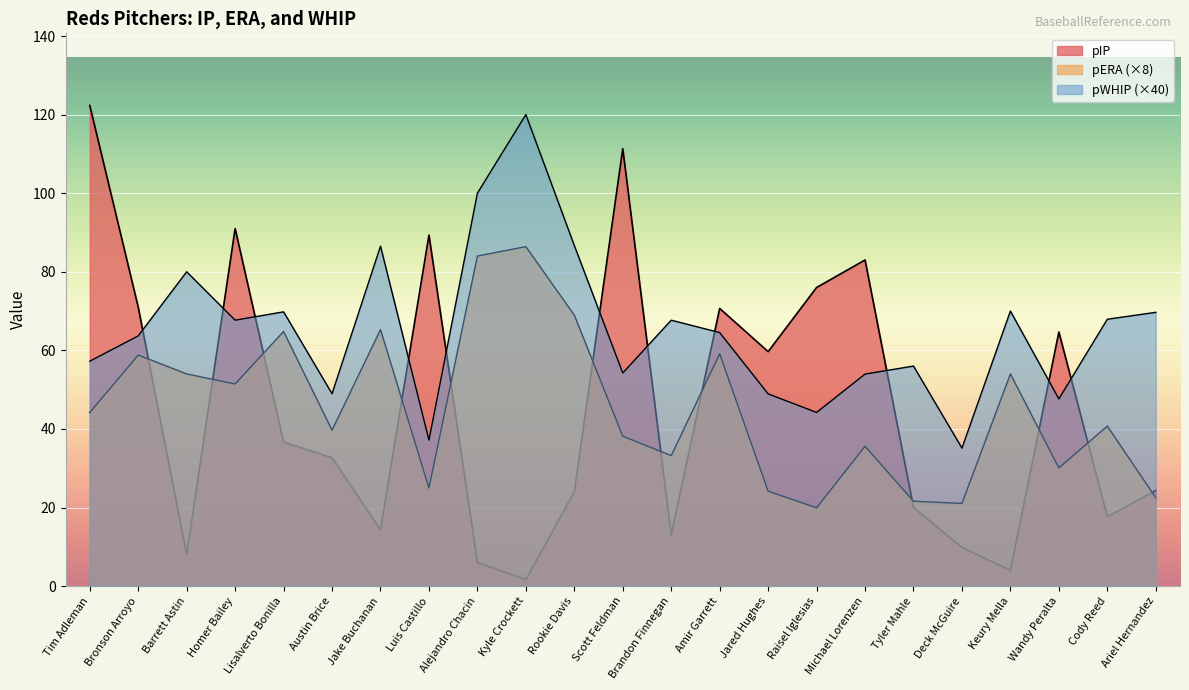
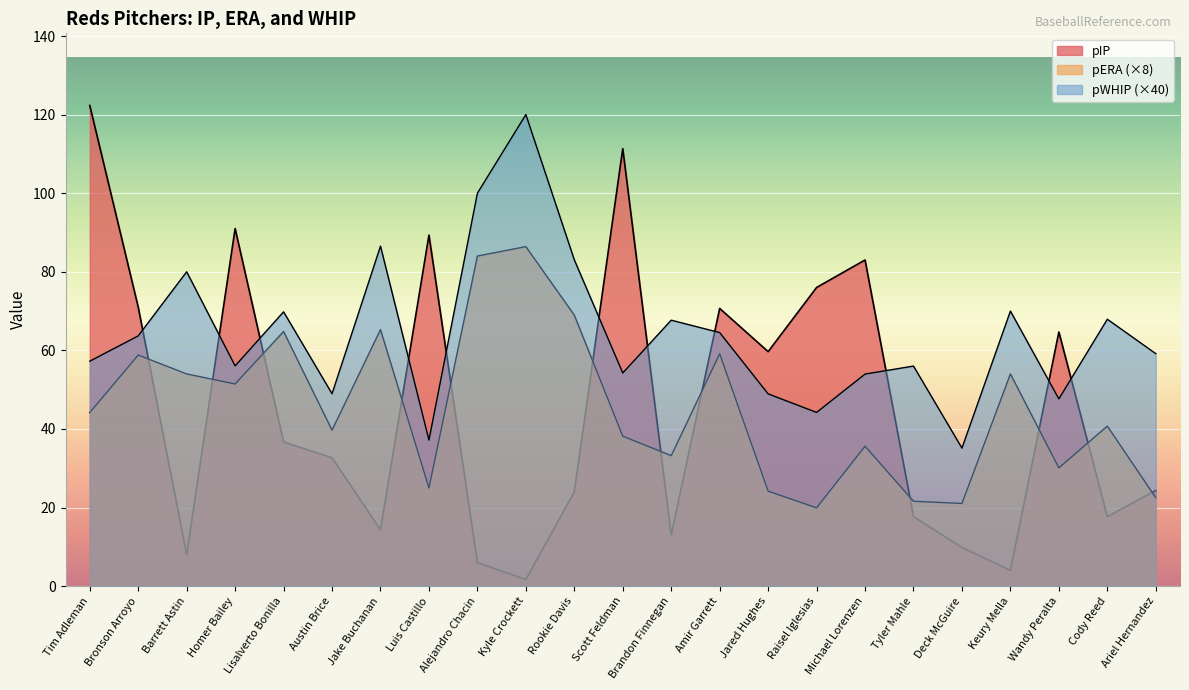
  {
    "pIP": {
      "Tim Adleman": 122,
      "Bronson Arroyo": 71,
      "Barrett Astin": 8,
      "Homer Bailey": 91,
      "Lisalverto Bonilla": 37,
      "Austin Brice": 33,
      "Jake Buchanan": 14,
      "Luis Castillo": 89,
      "Alejandro Chacin": 6,
      "Kyle Crockett": 2,
      "Rookie Davis": 24,
      "Scott Feldman": 111,
      "Brandon Finnegan": 13,
      "Amir Garrett": 71,
      "Jared Hughes": 60,
      "Raisel Iglesias": 76,
      "Michael Lorenzen": 83,
-     "Tyler Mahle": 20,
+     "Tyler Mahle": 18,
      "Deck McGuire": 10,
      "Keury Mella": 4,
      "Wandy Peralta": 65,
      "Cody Reed": 18,
      "Ariel Hernandez": 24
    },
    "pERA (×8)": {
      "Tim Adleman": 44,
      "Bronson Arroyo": 59,
      "Barrett Astin": 54,
      "Homer Bailey": 51,
      "Lisalverto Bonilla": 65,
      "Austin Brice": 40,
      "Jake Buchanan": 65,
      "Luis Castillo": 25,
      "Alejandro Chacin": 84,
      "Kyle Crockett": 86,
      "Rookie Davis": 69,
      "Scott Feldman": 38,
      "Brandon Finnegan": 33,
      "Amir Garrett": 59,
      "Jared Hughes": 24,
      "Raisel Iglesias": 20,
      "Michael Lorenzen": 36,
      "Tyler Mahle": 22,
      "Deck McGuire": 21,
      "Keury Mella": 54,
      "Wandy Peralta": 30,
      "Cody Reed": 41,
      "Ariel Hernandez": 22
    },
    "pWHIP (×40)": {
      "Tim Adleman": 57,
      "Bronson Arroyo": 64,
      "Barrett Astin": 80,
-     "Homer Bailey": 68,
+     "Homer Bailey": 56,
      "Lisalverto Bonilla": 70,
      "Austin Brice": 49,
      "Jake Buchanan": 87,
      "Luis Castillo": 37,
      "Alejandro Chacin": 100,
      "Kyle Crockett": 120,
-     "Rookie Davis": 87,
+     "Rookie Davis": 83,
      "Scott Feldman": 54,
      "Brandon Finnegan": 68,
      "Amir Garrett": 65,
      "Jared Hughes": 49,
      "Raisel Iglesias": 44,
      "Michael Lorenzen": 54,
      "Tyler Mahle": 56,
      "Deck McGuire": 35,
      "Keury Mella": 70,
      "Wandy Peralta": 48,
      "Cody Reed": 68,
-     "Ariel Hernandez": 70
+     "Ariel Hernandez": 59
    }
  }
